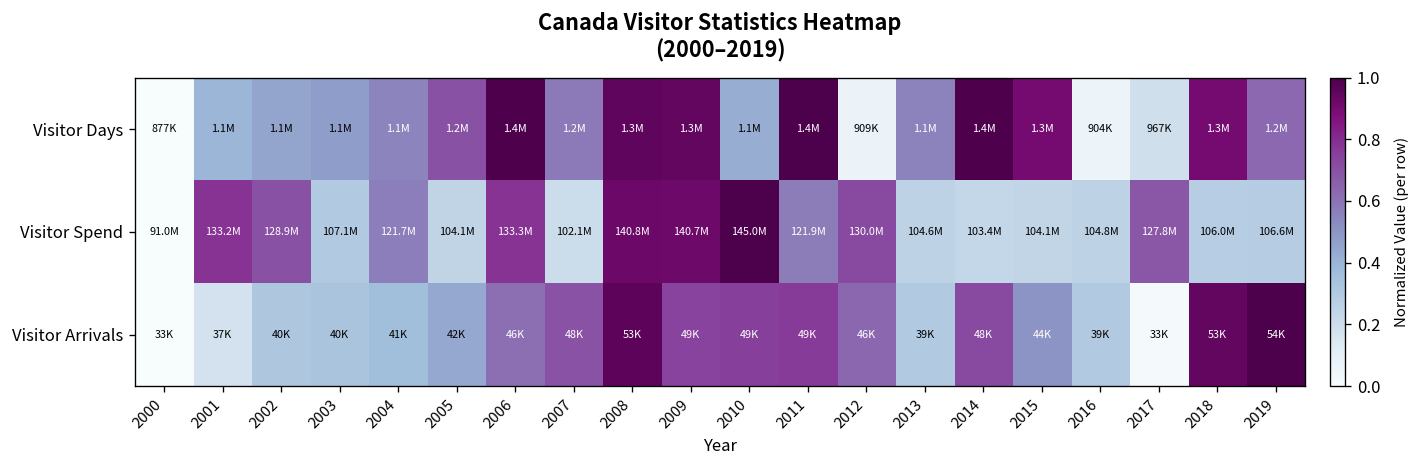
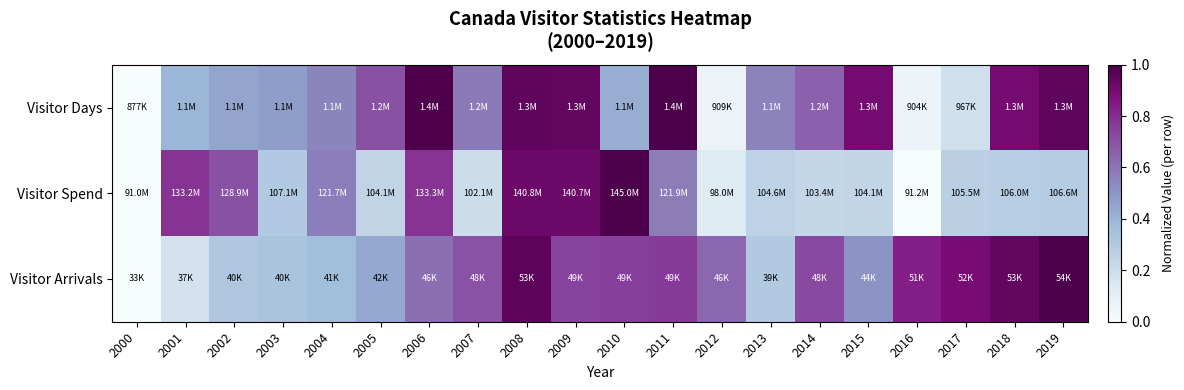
  {
    "Visitor Days": {
      "2000": "877K",
      "2001": "1.1M",
      "2002": "1.1M",
      "2003": "1.1M",
      "2004": "1.1M",
      "2005": "1.2M",
      "2006": "1.4M",
      "2007": "1.2M",
      "2008": "1.3M",
      "2009": "1.3M",
      "2010": "1.1M",
      "2011": "1.4M",
      "2012": "909K",
      "2013": "1.1M",
-     "2014": "1.4M",
+     "2014": "1.2M",
      "2015": "1.3M",
      "2016": "904K",
      "2017": "967K",
      "2018": "1.3M",
-     "2019": "1.2M"
+     "2019": "1.3M"
    },
    "Visitor Spend": {
      "2000": "91.0M",
      "2001": "133.2M",
      "2002": "128.9M",
      "2003": "107.1M",
      "2004": "121.7M",
      "2005": "104.1M",
      "2006": "133.3M",
      "2007": "102.1M",
      "2008": "140.8M",
      "2009": "140.7M",
      "2010": "145.0M",
      "2011": "121.9M",
-     "2012": "130.0M",
+     "2012": "98.0M",
      "2013": "104.6M",
      "2014": "103.4M",
      "2015": "104.1M",
-     "2016": "104.8M",
-     "2017": "127.8M",
+     "2016": "91.2M",
+     "2017": "105.5M",
      "2018": "106.0M",
      "2019": "106.6M"
    },
    "Visitor Arrivals": {
      "2000": "33K",
      "2001": "37K",
      "2002": "40K",
      "2003": "40K",
      "2004": "41K",
      "2005": "42K",
      "2006": "46K",
      "2007": "48K",
      "2008": "53K",
      "2009": "49K",
      "2010": "49K",
      "2011": "49K",
      "2012": "46K",
      "2013": "39K",
      "2014": "48K",
      "2015": "44K",
-     "2016": "39K",
-     "2017": "33K",
+     "2016": "51K",
+     "2017": "52K",
      "2018": "53K",
      "2019": "54K"
    }
  }
